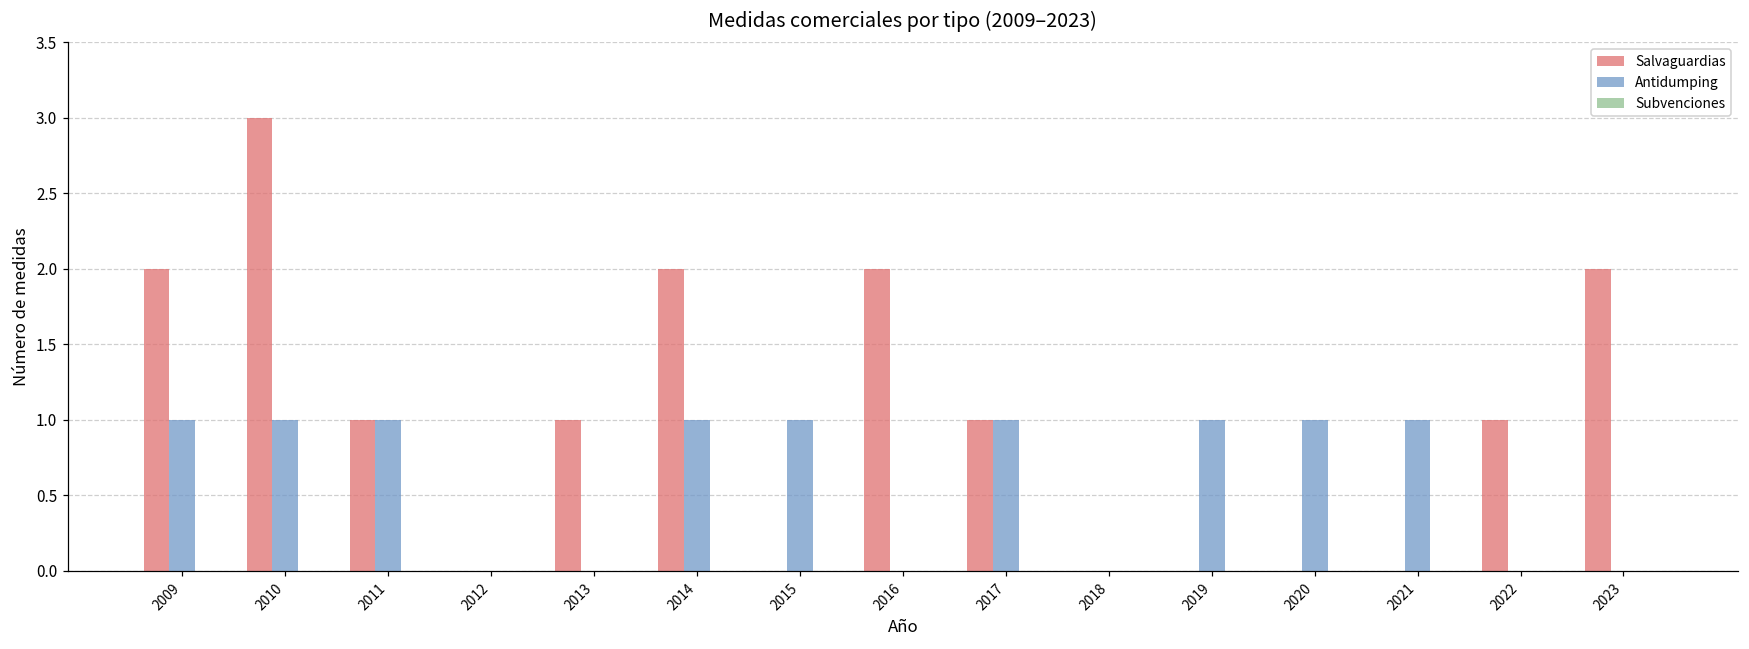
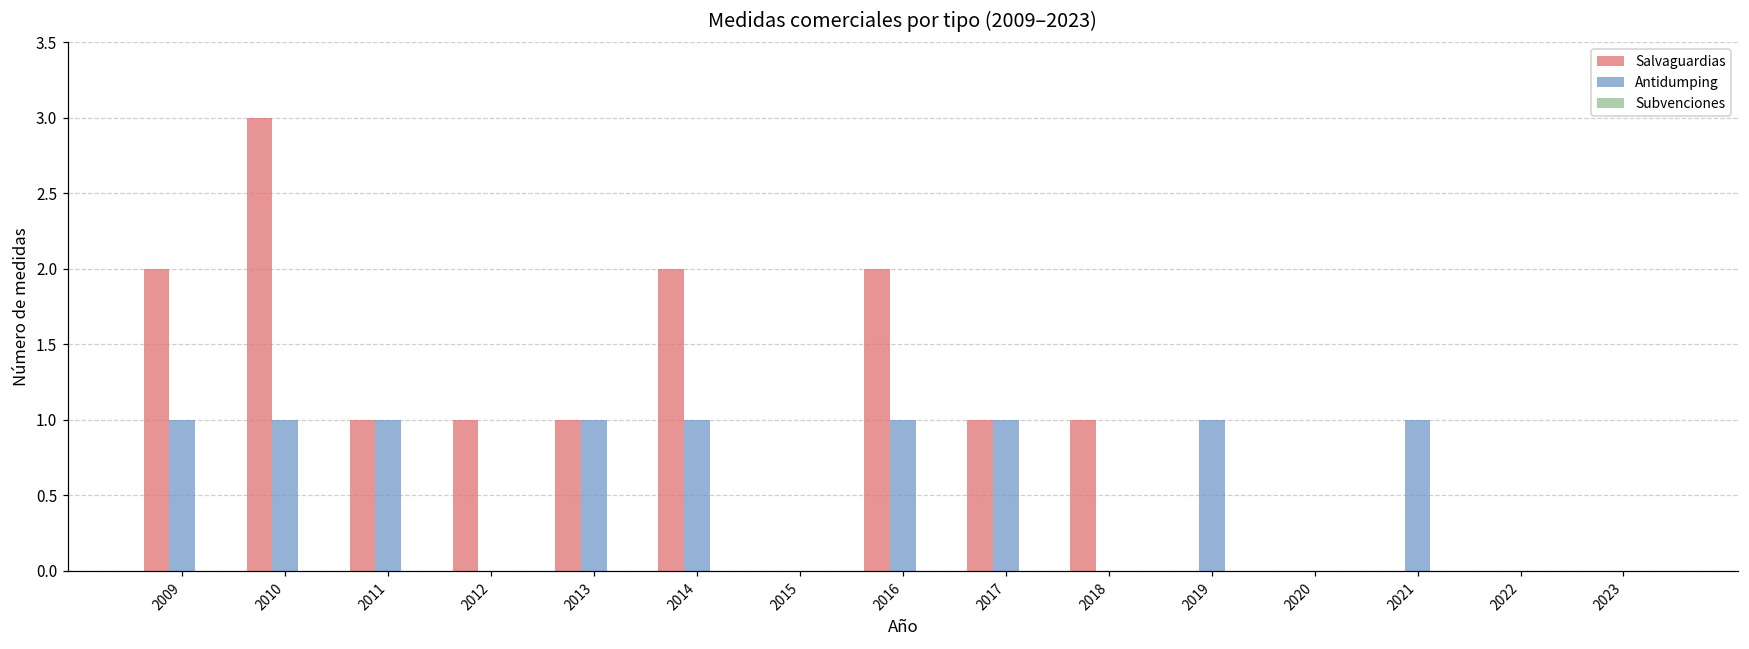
  {
    "Salvaguardias": {
      "2009": 2,
      "2010": 3,
      "2011": 1,
-     "2012": 0,
+     "2012": 1,
      "2013": 1,
      "2014": 2,
      "2015": 0,
      "2016": 2,
      "2017": 1,
-     "2018": 0,
+     "2018": 1,
      "2019": 0,
      "2020": 0,
      "2021": 0,
-     "2022": 1,
-     "2023": 2
+     "2022": 0,
+     "2023": 0
    },
    "Antidumping": {
      "2009": 1,
      "2010": 1,
      "2011": 1,
      "2012": 0,
-     "2013": 0,
+     "2013": 1,
      "2014": 1,
-     "2015": 1,
-     "2016": 0,
+     "2015": 0,
+     "2016": 1,
      "2017": 1,
      "2018": 0,
      "2019": 1,
-     "2020": 1,
+     "2020": 0,
      "2021": 1,
      "2022": 0,
      "2023": 0
    },
    "Subvenciones": {
      "2009": 0,
      "2010": 0,
      "2011": 0,
      "2012": 0,
      "2013": 0,
      "2014": 0,
      "2015": 0,
      "2016": 0,
      "2017": 0,
      "2018": 0,
      "2019": 0,
      "2020": 0,
      "2021": 0,
      "2022": 0,
      "2023": 0
    }
  }
